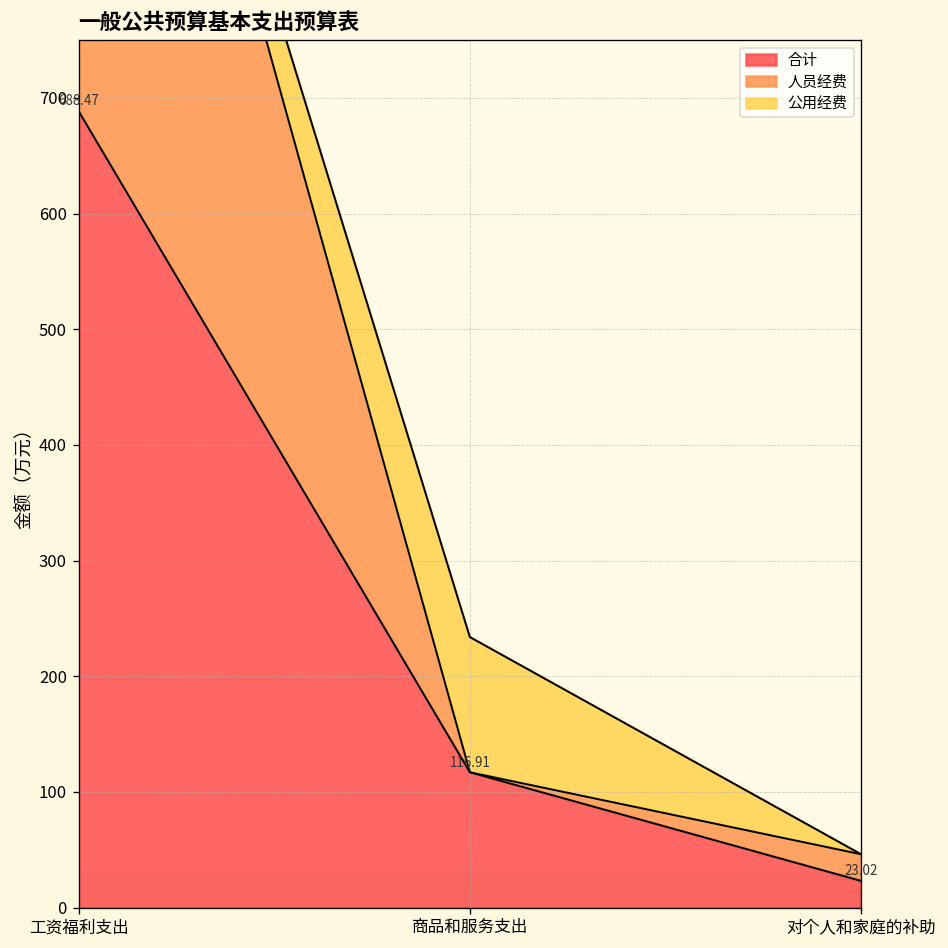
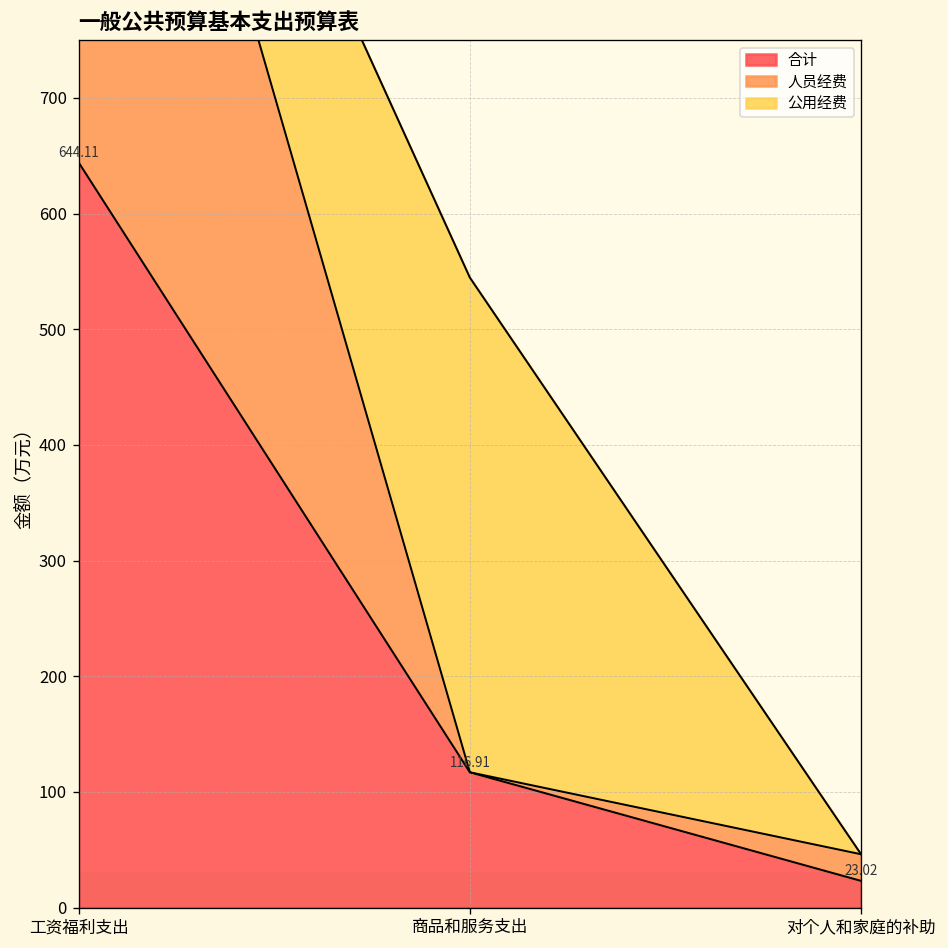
  {
    "合计": {
-     "工资福利支出": 688.47,
+     "工资福利支出": 644.11,
      "对个人和家庭的补助": 23.02
    },
    "公用经费": {
-     "商品和服务支出": 120
+     "商品和服务支出": 430
    }
  }
